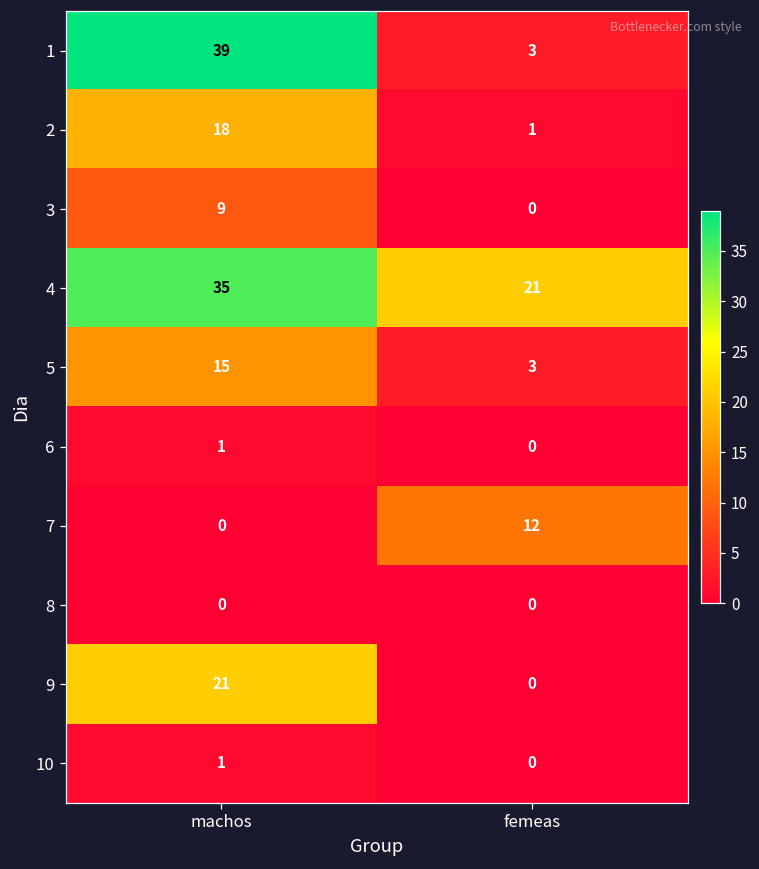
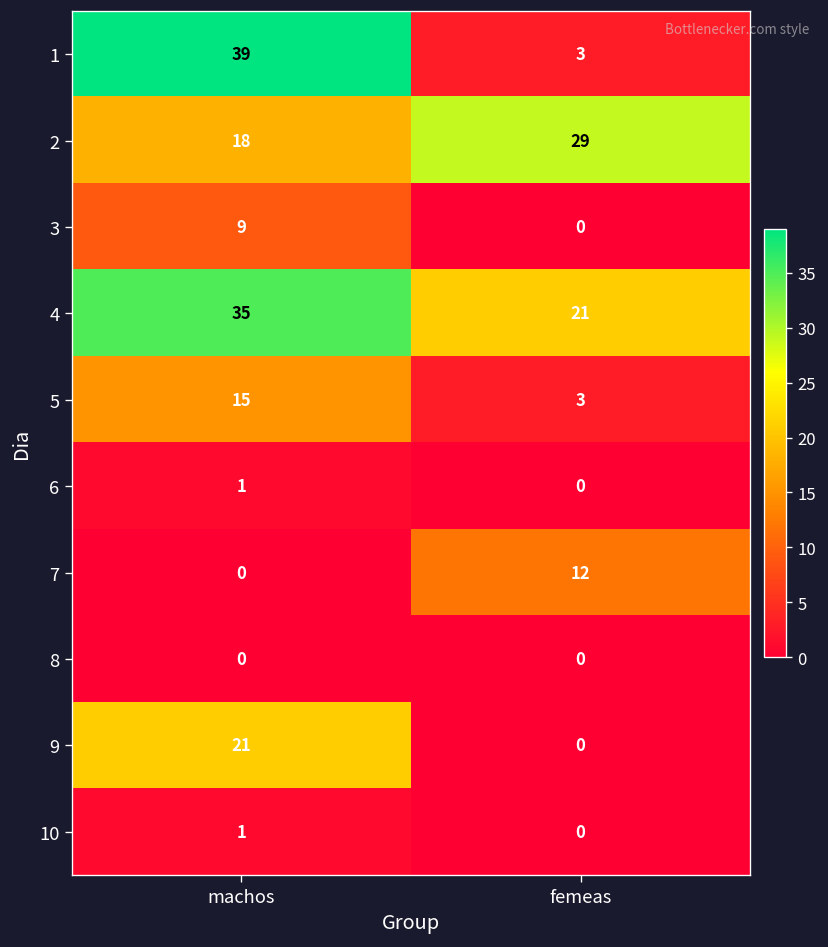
  {
    "1": {
      "machos": 39,
      "femeas": 3
    },
    "2": {
      "machos": 18,
-     "femeas": 1
+     "femeas": 29
    },
    "3": {
      "machos": 9,
      "femeas": 0
    },
    "4": {
      "machos": 35,
      "femeas": 21
    },
    "5": {
      "machos": 15,
      "femeas": 3
    },
    "6": {
      "machos": 1,
      "femeas": 0
    },
    "7": {
      "machos": 0,
      "femeas": 12
    },
    "8": {
      "machos": 0,
      "femeas": 0
    },
    "9": {
      "machos": 21,
      "femeas": 0
    },
    "10": {
      "machos": 1,
      "femeas": 0
    }
  }
